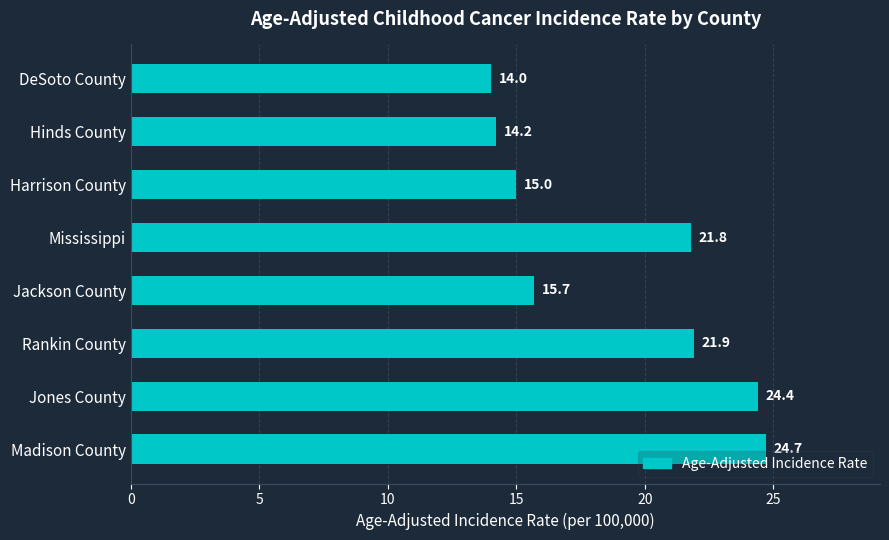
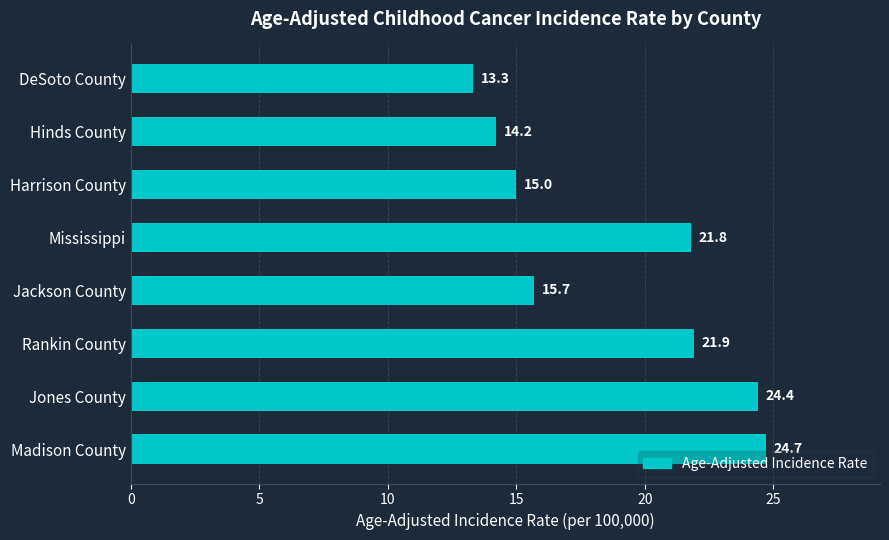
  {
-   "DeSoto County": 14.0,
+   "DeSoto County": 13.3,
    "Hinds County": 14.2,
    "Harrison County": 15.0,
    "Mississippi": 21.8,
    "Jackson County": 15.7,
    "Rankin County": 21.9,
    "Jones County": 24.4
  }
